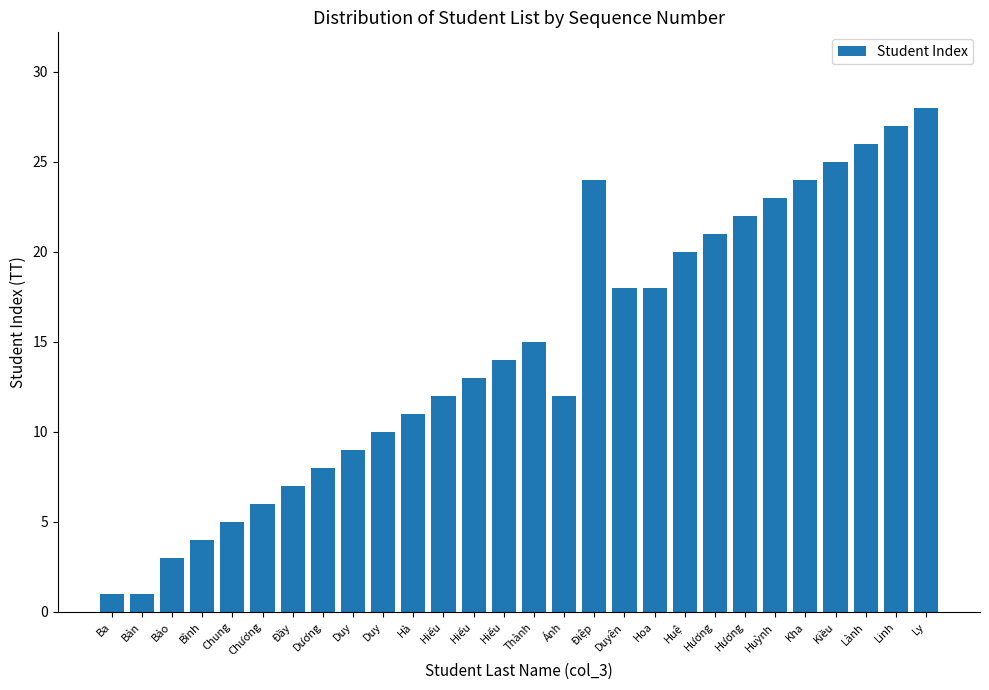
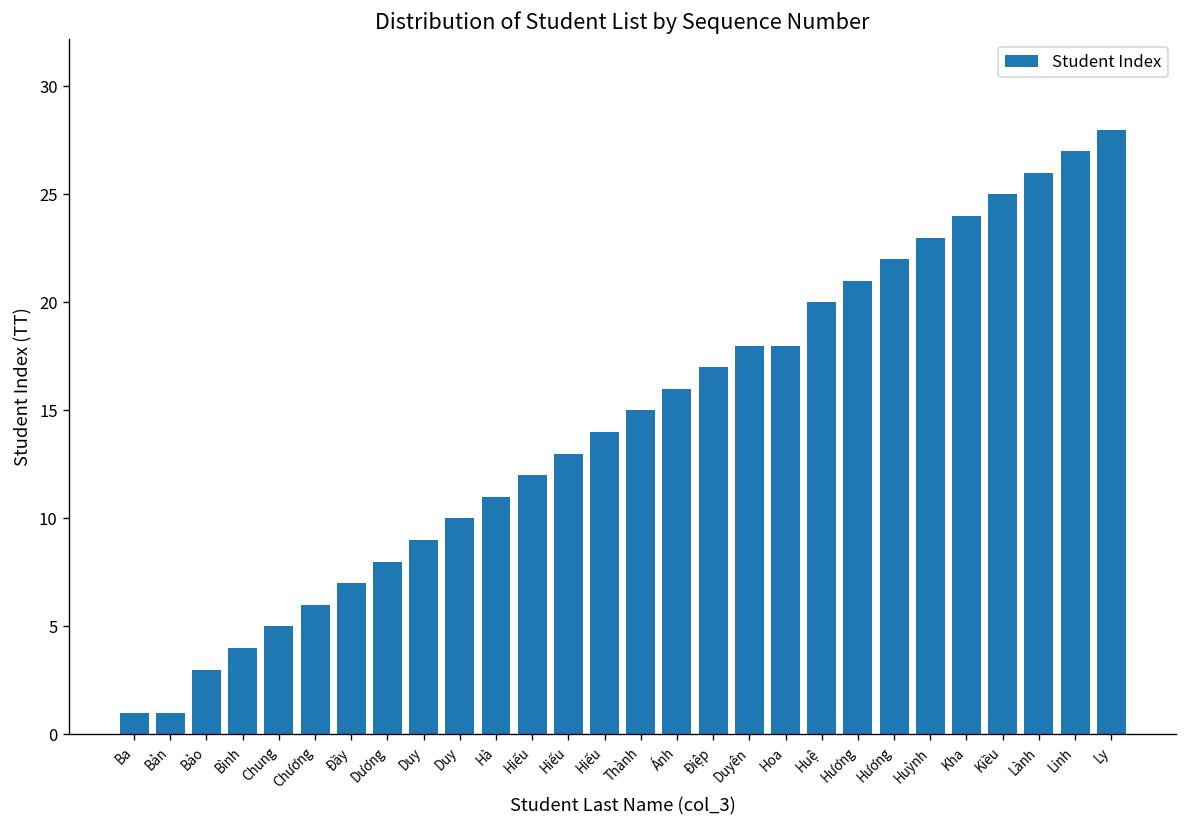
  {
    "Ba": 1,
    "Bản": 1,
    "Bảo": 3,
    "Bình": 4,
    "Chung": 5,
    "Chương": 6,
    "Đầy": 7,
    "Dương": 8,
    "Hà": 11,
    "Thành": 15,
-   "Ánh": 12,
-   "Điệp": 24,
+   "Ánh": 16,
+   "Điệp": 17,
    "Duyên": 18,
    "Hoa": 18,
    "Huệ": 20,
    "Huỳnh": 23,
    "Kha": 24,
    "Kiều": 25,
    "Lành": 26,
    "Linh": 27,
    "Ly": 28
  }
